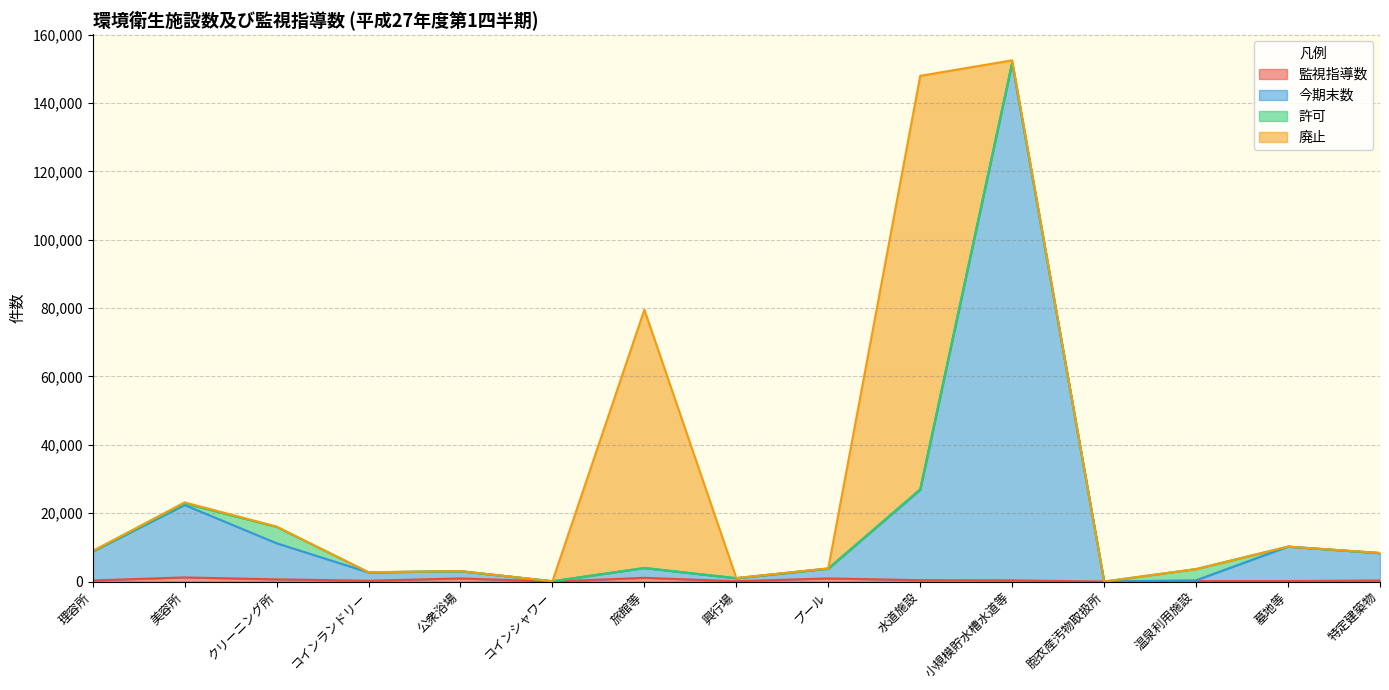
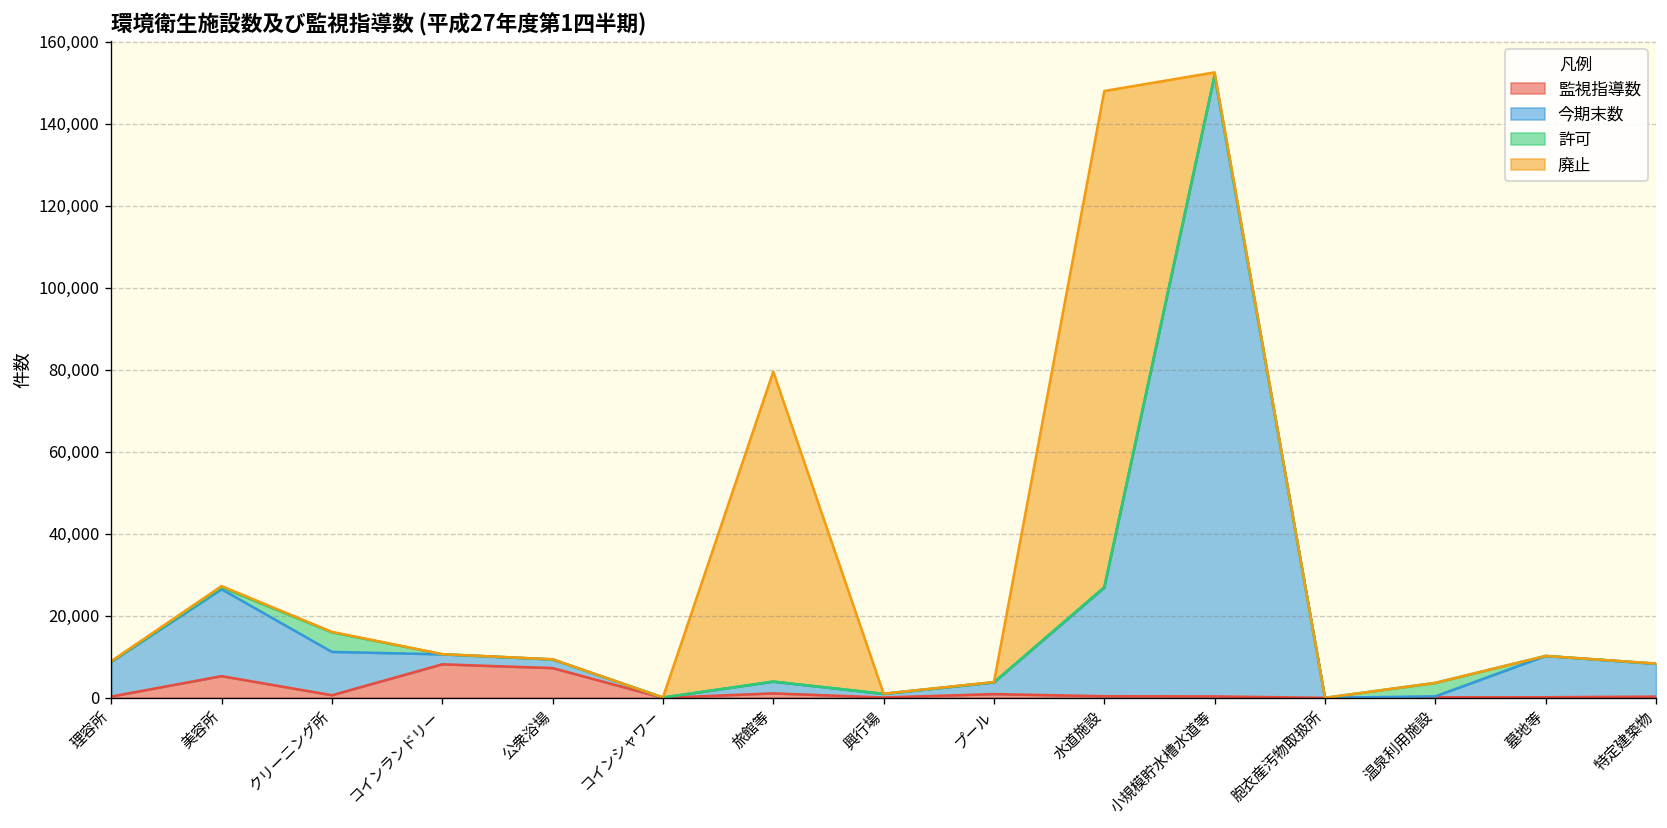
  {
    "監視指導数": {
      "理容所": "0",
-     "美容所": "1,000",
+     "美容所": "5,000",
      "クリーニング所": "1,000",
-     "コインランドリー": "0",
-     "公衆浴場": "1,000",
+     "コインランドリー": "8,000",
+     "公衆浴場": "7,000",
      "旅館等": "1,000",
      "興行場": "0",
      "プール": "1,000",
      "水道施設": "0",
      "小規模貯水槽水道等": "0",
      "墓地等": "0",
      "特定建築物": "0"
    },
    "今期末数": {
      "クリーニング所": "11,000"
    },
    "廃止": {
      "旅館等": "76,000",
      "水道施設": "121,000"
    }
  }
